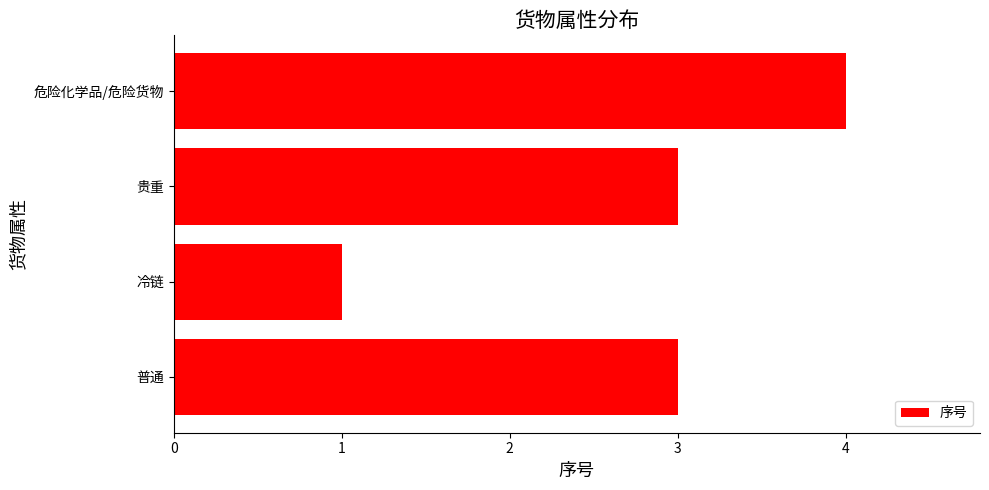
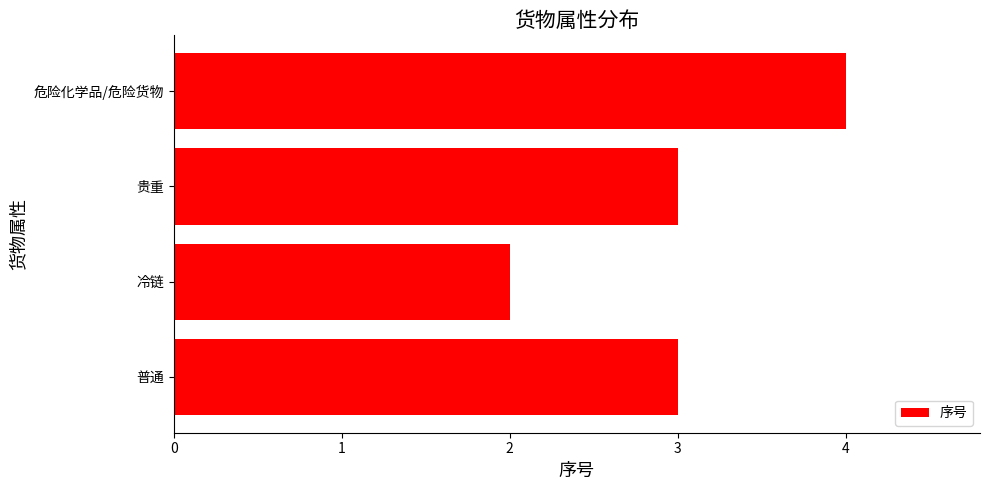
  {
    "危险化学品/危险货物": 4,
    "贵重": 3,
-   "冷链": 1,
+   "冷链": 2,
    "普通": 3
  }
